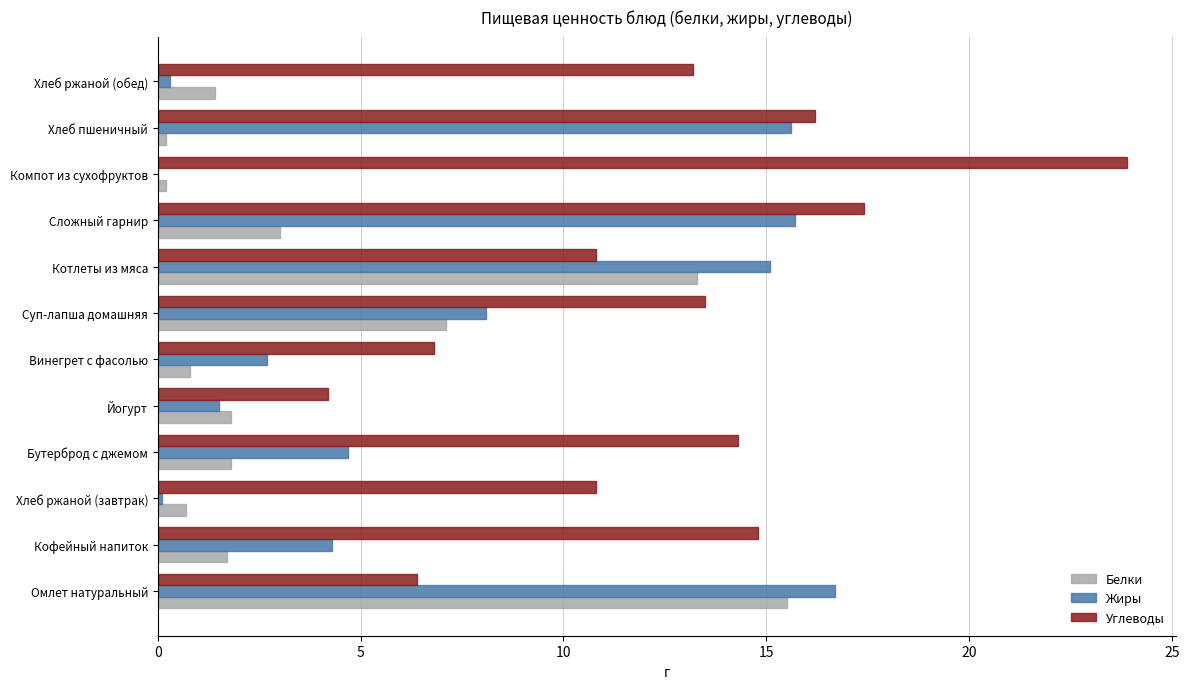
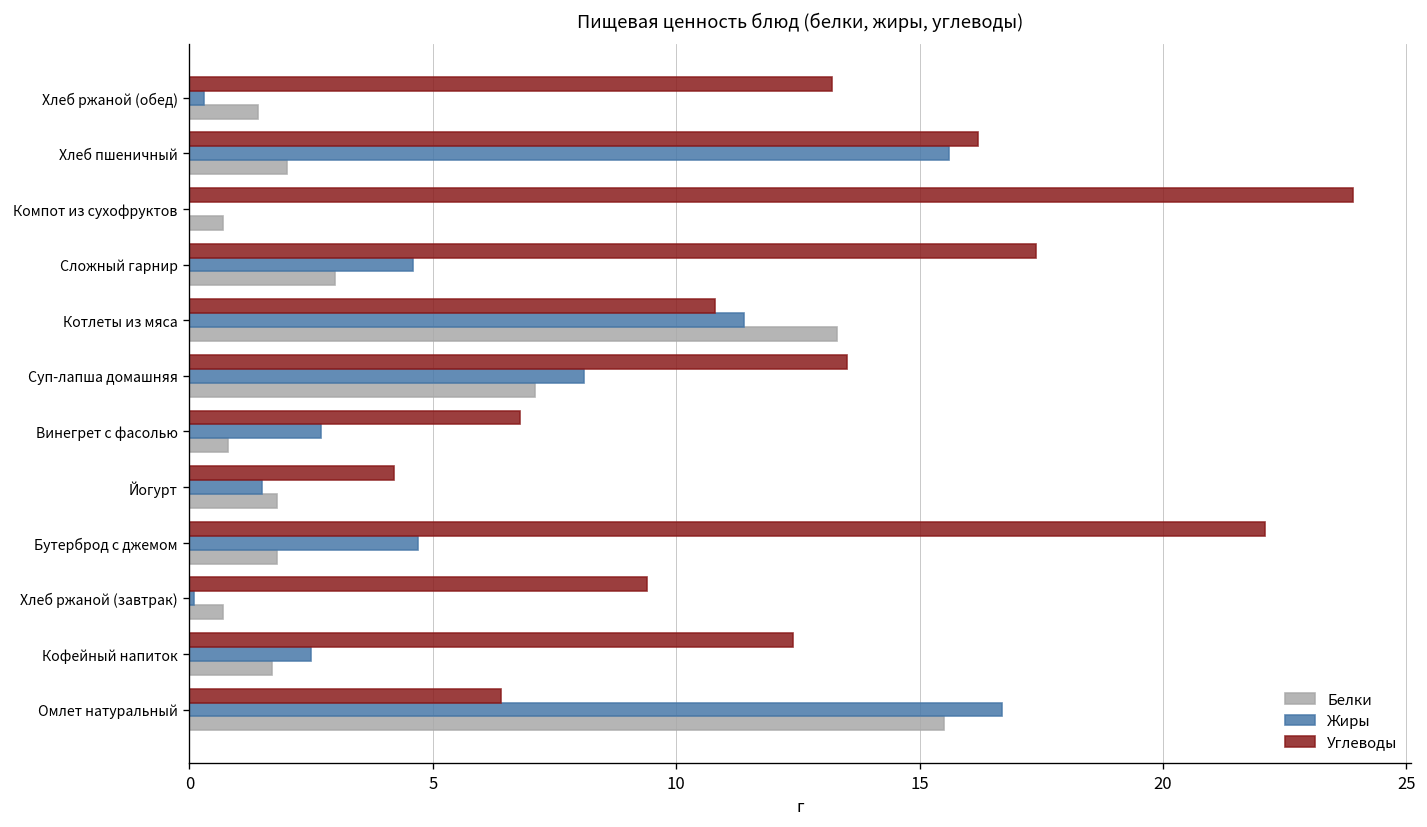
  {
    "Белки": {
      "Хлеб ржаной (обед)": 1.4,
-     "Хлеб пшеничный": 0.2,
-     "Компот из сухофруктов": 0.2,
+     "Хлеб пшеничный": 2.0,
+     "Компот из сухофруктов": 0.7,
      "Сложный гарнир": 3.0,
      "Котлеты из мяса": 13.3,
      "Суп-лапша домашняя": 7.1,
      "Винегрет с фасолью": 0.8,
      "Йогурт": 1.8,
      "Бутерброд с джемом": 1.8,
      "Хлеб ржаной (завтрак)": 0.7,
      "Кофейный напиток": 1.7,
      "Омлет натуральный": 15.5
    },
    "Жиры": {
      "Хлеб ржаной (обед)": 0.3,
      "Хлеб пшеничный": 15.6,
      "Компот из сухофруктов": 0.0,
-     "Сложный гарнир": 15.7,
-     "Котлеты из мяса": 15.1,
+     "Сложный гарнир": 4.6,
+     "Котлеты из мяса": 11.4,
      "Суп-лапша домашняя": 8.1,
      "Винегрет с фасолью": 2.7,
      "Йогурт": 1.5,
      "Бутерброд с джемом": 4.7,
      "Хлеб ржаной (завтрак)": 0.1,
-     "Кофейный напиток": 4.3,
+     "Кофейный напиток": 2.5,
      "Омлет натуральный": 16.7
    },
    "Углеводы": {
      "Хлеб ржаной (обед)": 13.2,
      "Хлеб пшеничный": 16.2,
      "Компот из сухофруктов": 23.9,
      "Сложный гарнир": 17.4,
      "Котлеты из мяса": 10.8,
      "Суп-лапша домашняя": 13.5,
      "Винегрет с фасолью": 6.8,
      "Йогурт": 4.2,
-     "Бутерброд с джемом": 14.3,
-     "Хлеб ржаной (завтрак)": 10.8,
-     "Кофейный напиток": 14.8,
+     "Бутерброд с джемом": 22.1,
+     "Хлеб ржаной (завтрак)": 9.4,
+     "Кофейный напиток": 12.4,
      "Омлет натуральный": 6.4
    }
  }
